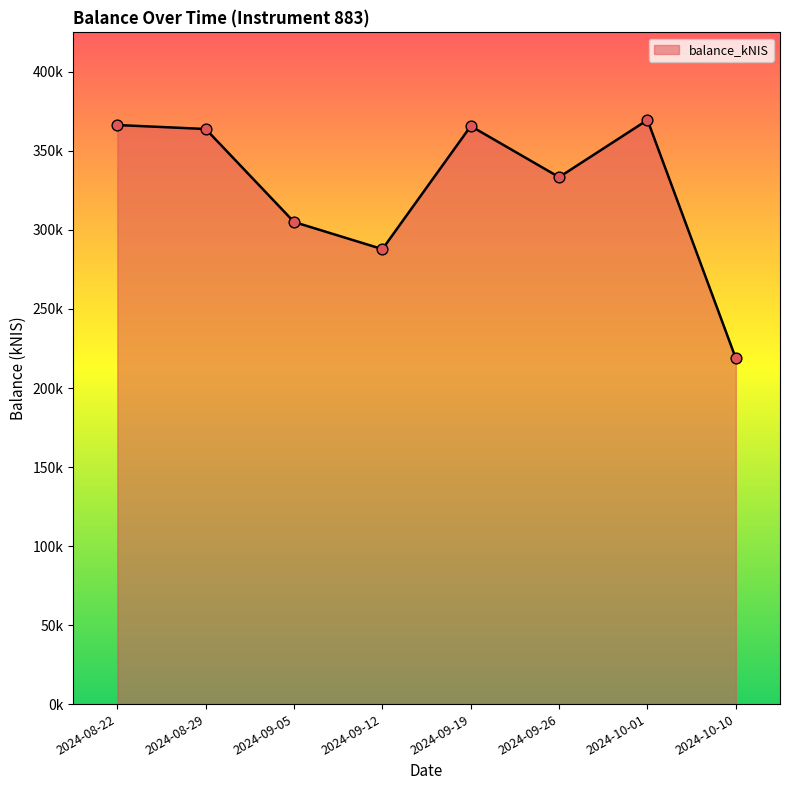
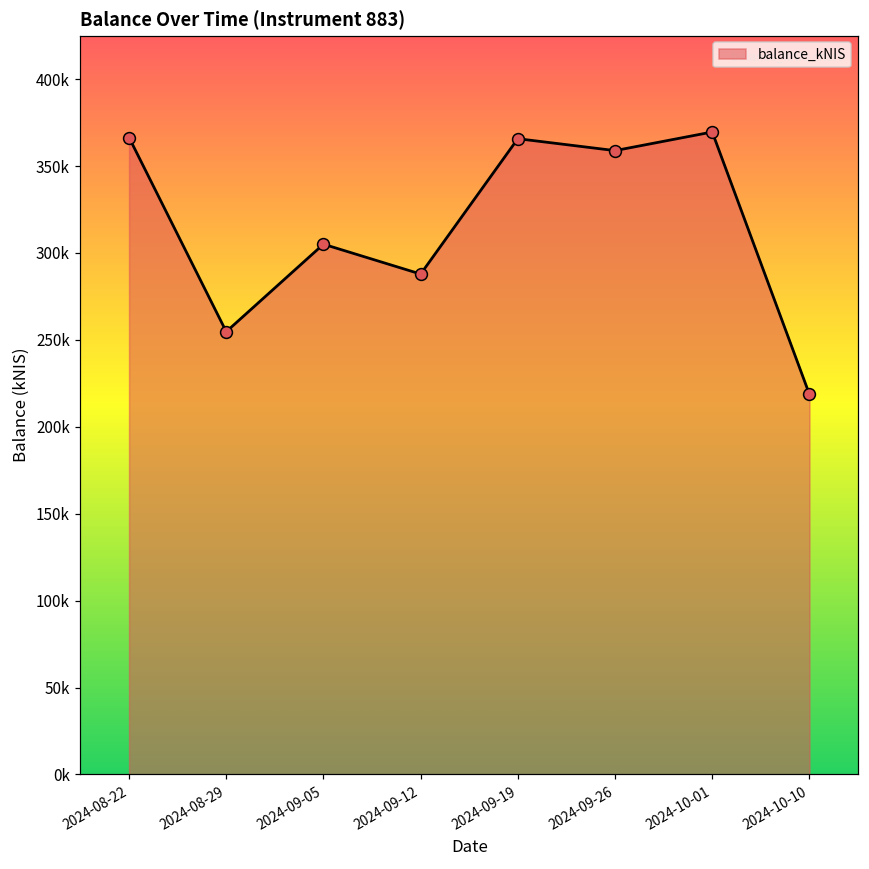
  {
    "2024-08-22": 366000,
-   "2024-08-29": 364000,
+   "2024-08-29": 255000,
    "2024-09-05": 305000,
    "2024-09-12": 288000,
    "2024-09-19": 366000,
-   "2024-09-26": 333000,
+   "2024-09-26": 359000,
    "2024-10-01": 370000,
    "2024-10-10": 219000
  }
